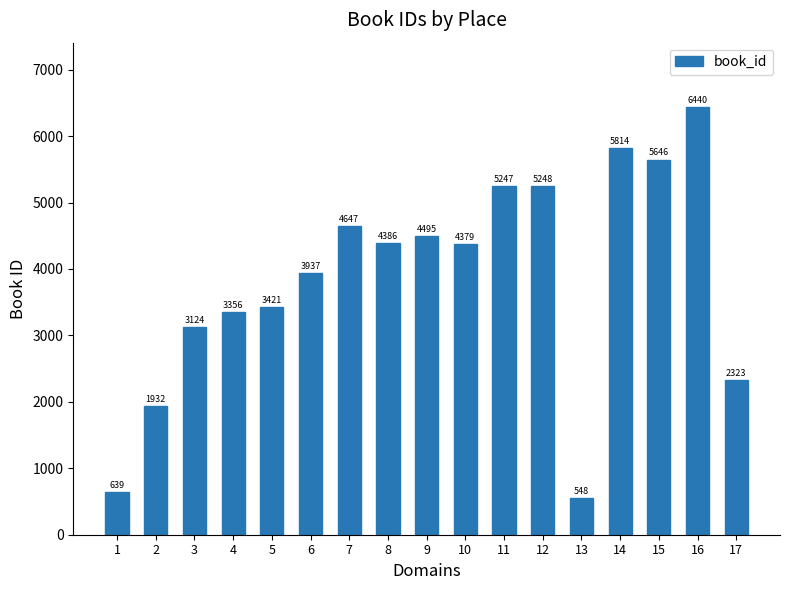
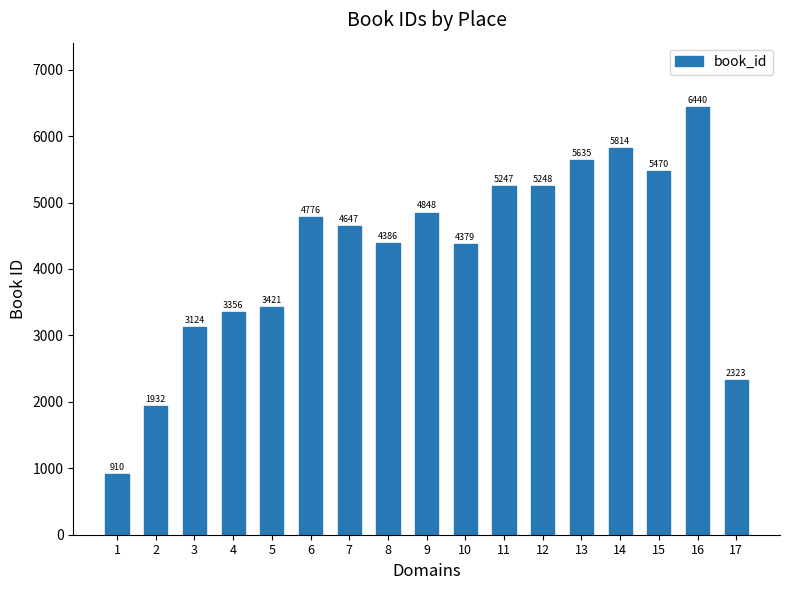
  {
-   "1": 639,
+   "1": 910,
    "2": 1932,
    "3": 3124,
    "4": 3356,
    "5": 3421,
-   "6": 3937,
+   "6": 4776,
    "7": 4647,
    "8": 4386,
-   "9": 4495,
+   "9": 4848,
    "10": 4379,
    "11": 5247,
    "12": 5248,
-   "13": 548,
+   "13": 5635,
    "14": 5814,
-   "15": 5646,
+   "15": 5470,
    "16": 6440,
    "17": 2323
  }
